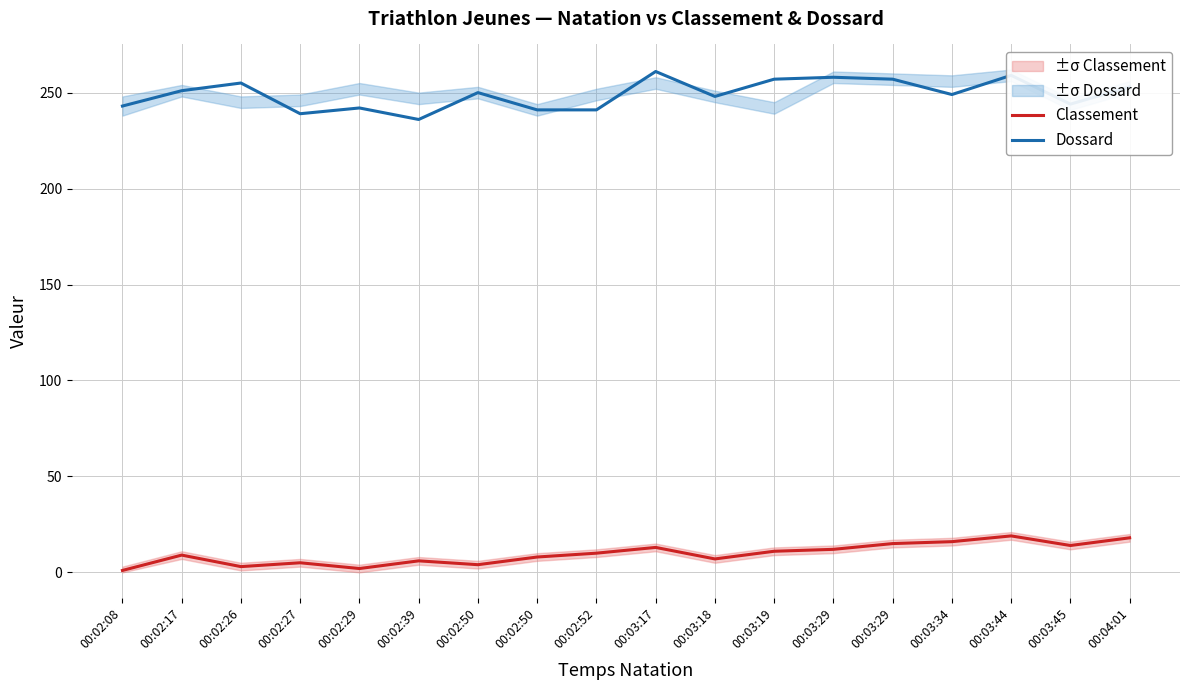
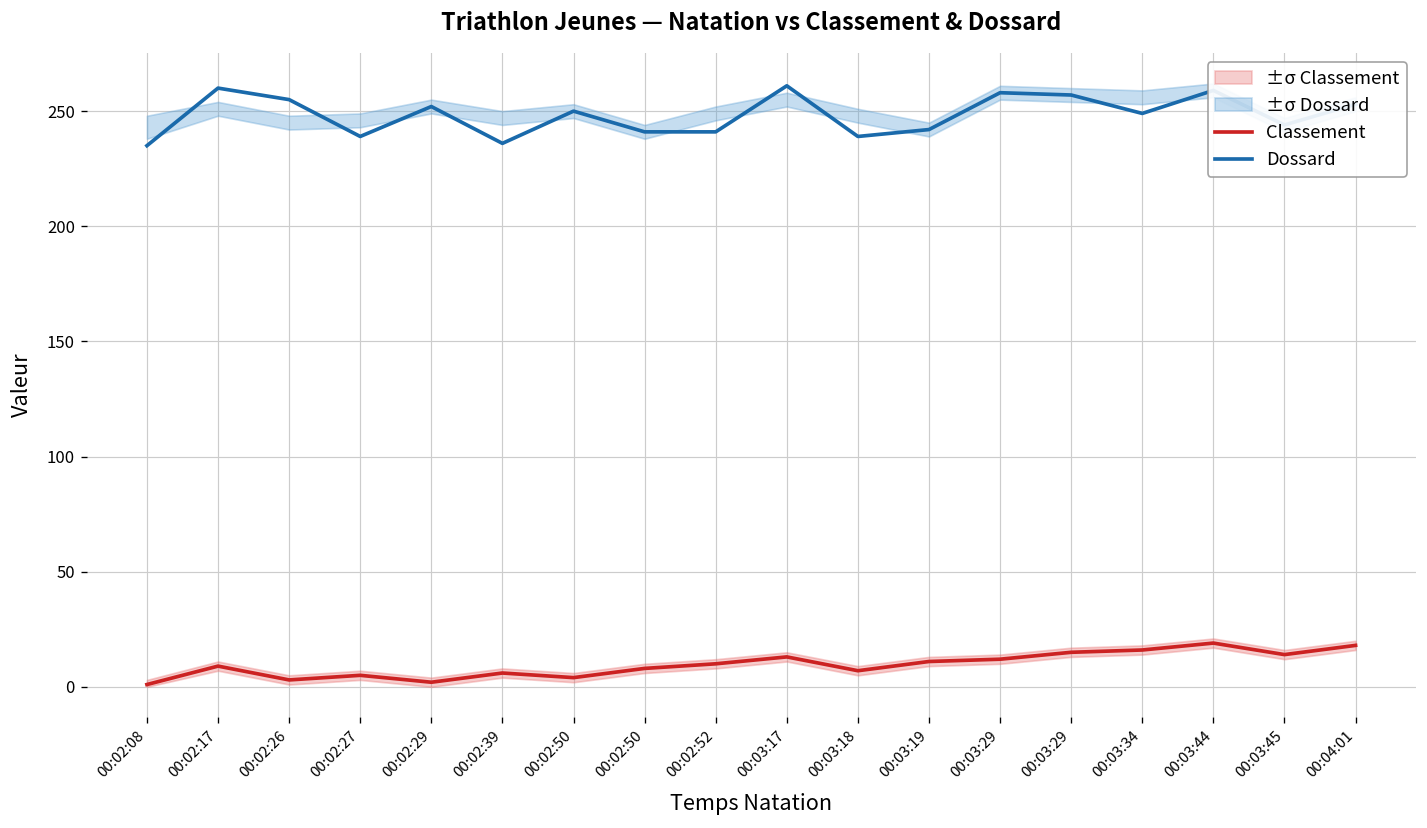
  {
    "Classement": {
      "00:02:08": 1,
      "00:02:17": 9,
      "00:02:26": 3,
      "00:02:27": 5,
      "00:02:29": 2,
      "00:02:39": 6,
      "00:02:52": 10,
      "00:03:17": 13,
      "00:03:18": 7,
      "00:03:19": 11,
      "00:03:34": 16,
      "00:03:44": 19,
      "00:03:45": 14,
      "00:04:01": 18
    },
    "Dossard": {
-     "00:02:08": 243,
-     "00:02:17": 251,
+     "00:02:08": 235,
+     "00:02:17": 260,
      "00:02:26": 255,
      "00:02:27": 239,
-     "00:02:29": 242,
+     "00:02:29": 252,
      "00:02:39": 236,
      "00:02:52": 241,
      "00:03:17": 261,
-     "00:03:18": 248,
-     "00:03:19": 257,
+     "00:03:18": 239,
+     "00:03:19": 242,
      "00:03:34": 249
    }
  }
